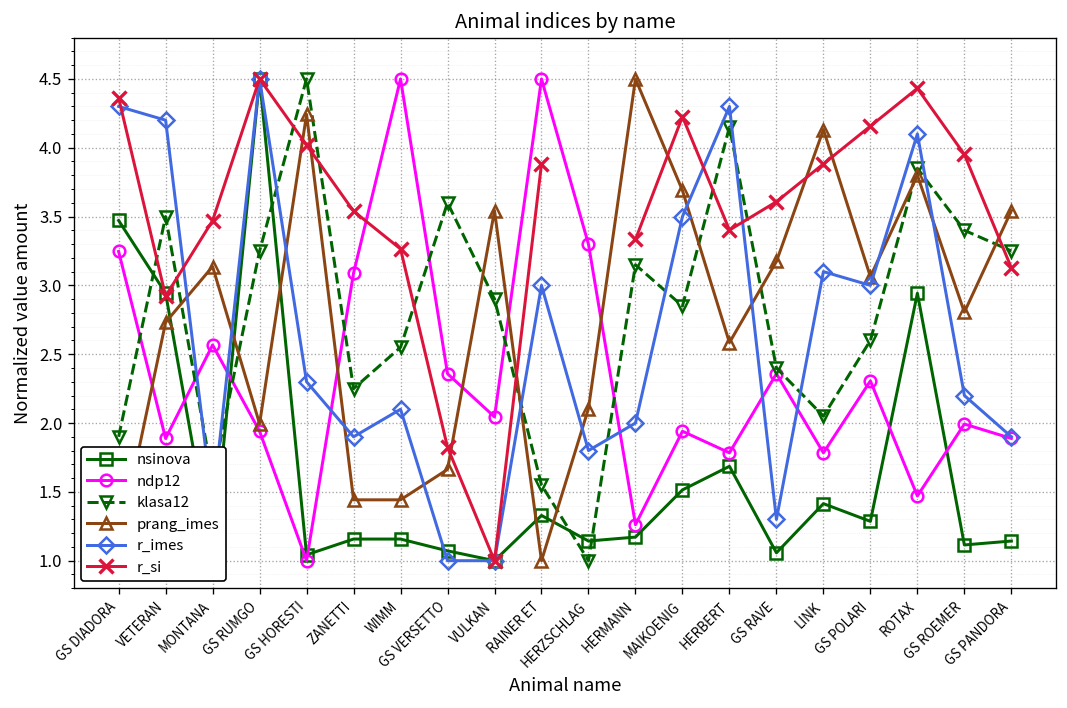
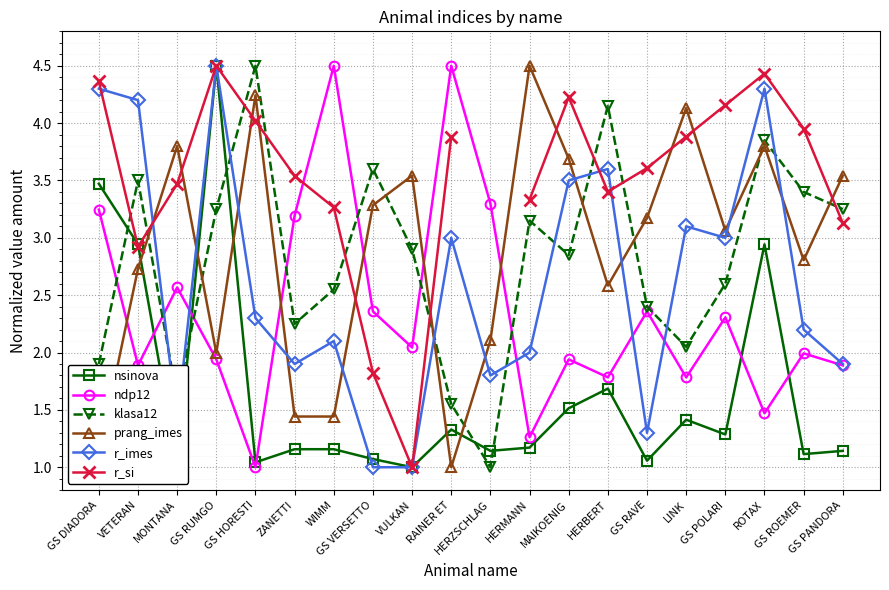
  {
    "ndp12": {
      "GS DIADORA": 3.25,
      "MONTANA": 2.57,
      "GS RUMGO": 1.94,
      "GS HORESTI": 1.00,
-     "ZANETTI": 3.09,
+     "ZANETTI": 3.19,
      "WIMM": 4.50,
      "GS VERSETTO": 2.36,
      "VULKAN": 2.04,
      "RAINER ET": 4.50,
      "HERZSCHLAG": 3.30,
      "HERMANN": 1.26,
      "MAIKOENIG": 1.94,
      "HERBERT": 1.78,
      "GS RAVE": 2.36,
      "LINK": 1.78,
      "GS POLARI": 2.31,
      "ROTAX": 1.47,
      "GS ROEMER": 1.99
    },
    "prang_imes": {
      "VETERAN": 2.73,
-     "MONTANA": 3.14,
+     "MONTANA": 3.80,
      "GS RUMGO": 1.99,
      "GS HORESTI": 4.24,
      "ZANETTI": 1.44,
      "WIMM": 1.44,
-     "GS VERSETTO": 1.66,
+     "GS VERSETTO": 3.28,
      "VULKAN": 3.54,
      "RAINER ET": 1.00,
      "HERZSCHLAG": 2.11,
      "HERMANN": 4.50,
      "MAIKOENIG": 3.69,
      "HERBERT": 2.58,
      "GS RAVE": 3.17,
      "LINK": 4.13,
      "GS POLARI": 3.06,
      "ROTAX": 3.80,
      "GS ROEMER": 2.81,
      "GS PANDORA": 3.54
    },
    "r_imes": {
      "GS DIADORA": 4.30,
      "VETERAN": 4.20,
      "GS HORESTI": 2.30,
      "ZANETTI": 1.90,
      "WIMM": 2.10,
      "GS VERSETTO": 1.00,
      "RAINER ET": 3.00,
      "HERZSCHLAG": 1.80,
      "HERMANN": 2.00,
      "MAIKOENIG": 3.50,
-     "HERBERT": 4.30,
+     "HERBERT": 3.60,
      "GS RAVE": 1.30,
      "LINK": 3.10,
      "GS POLARI": 3.00,
-     "ROTAX": 4.10,
+     "ROTAX": 4.30,
      "GS ROEMER": 2.20
    },
    "r_si": {
      "GS DIADORA": 4.36,
      "MONTANA": 3.47,
      "GS HORESTI": 4.02,
      "ZANETTI": 3.54,
      "WIMM": 3.26,
      "GS VERSETTO": 1.82,
      "RAINER ET": 3.88,
      "HERMANN": 3.33,
      "MAIKOENIG": 4.23,
      "HERBERT": 3.40,
      "GS RAVE": 3.61,
      "LINK": 3.88,
      "GS POLARI": 4.16,
      "ROTAX": 4.43,
      "GS ROEMER": 3.95,
      "GS PANDORA": 3.13
    }
  }
